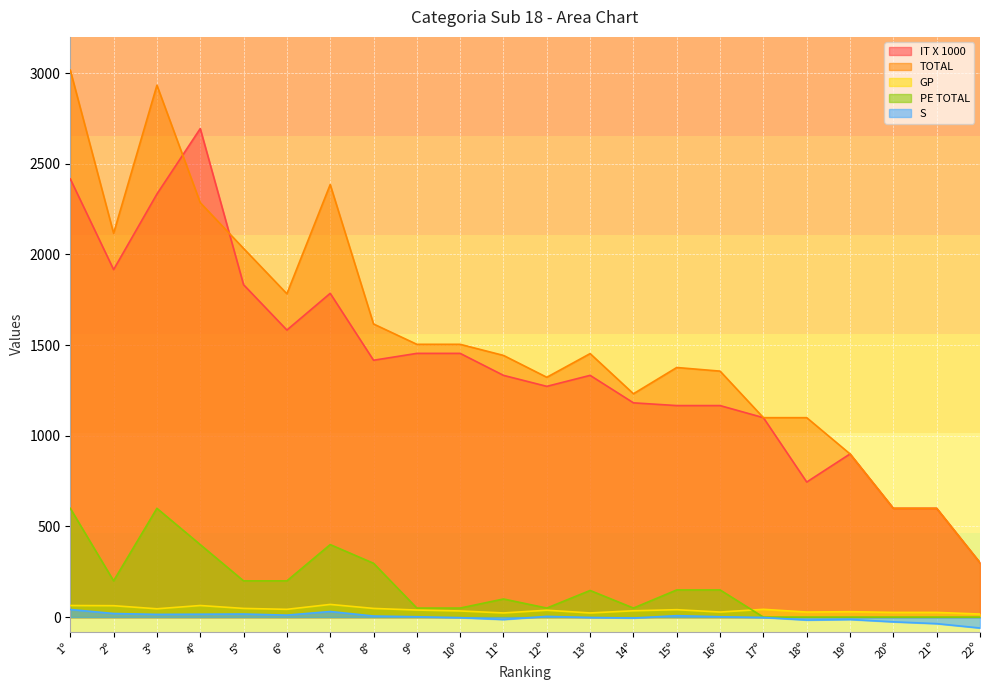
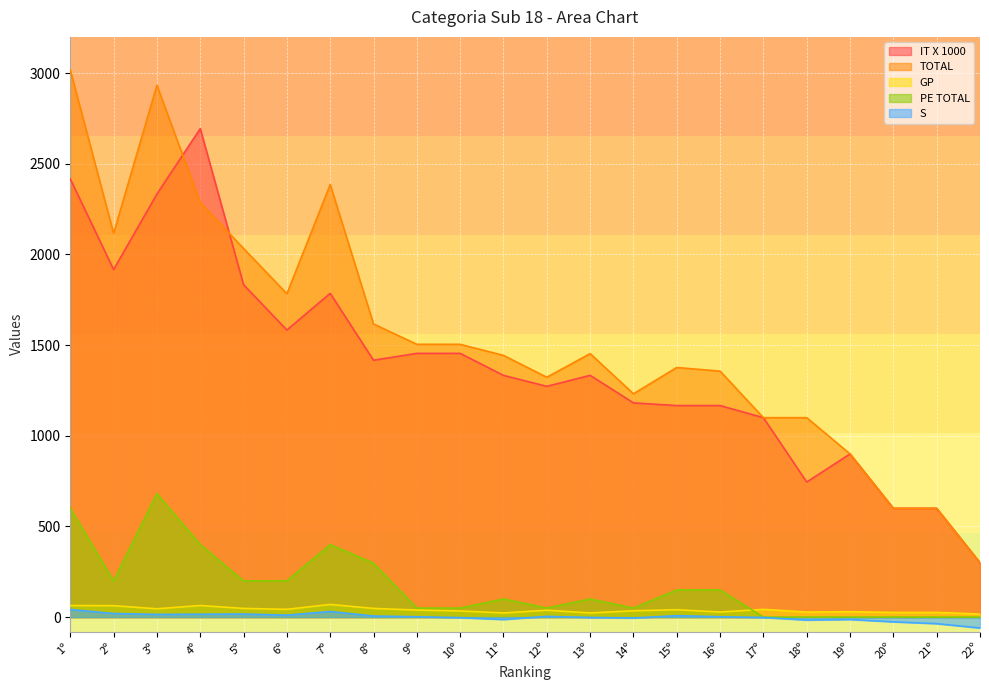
  {
    "IT X 1000": {
      "1º": 2420,
      "2º": 1920,
      "3º": 2330,
      "4º": 2690,
      "5º": 1830,
      "6º": 1580,
      "7º": 1790,
      "8º": 1420,
      "9º": 1450,
      "10º": 1450,
      "11º": 1330,
      "12º": 1270,
      "13º": 1330,
      "14º": 1180,
      "15º": 1170,
      "16º": 1170,
      "18º": 750
    },
    "TOTAL": {
      "1º": 3020,
      "2º": 2120,
      "3º": 2930,
      "4º": 2290,
      "5º": 2030,
      "6º": 1780,
      "7º": 2390,
      "8º": 1620,
      "9º": 1500,
      "10º": 1500,
      "11º": 1440,
      "12º": 1320,
      "13º": 1450,
      "14º": 1230,
      "15º": 1380,
      "16º": 1360,
      "18º": 1100
    },
    "GP": {
      "1º": 60,
      "2º": 60,
      "3º": 50,
      "4º": 60,
      "5º": 50,
      "6º": 40,
      "7º": 70,
      "8º": 50,
      "10º": 30,
      "11º": 20,
      "13º": 20,
      "14º": 40,
      "15º": 40,
      "16º": 30,
      "17º": 40,
      "18º": 30,
      "19º": 30,
      "20º": 30,
      "21º": 30,
      "22º": 20
    },
    "PE TOTAL": {
      "1º": 600,
      "2º": 200,
-     "3º": 600,
+     "3º": 680,
      "4º": 400,
      "5º": 200,
      "6º": 200,
      "7º": 400,
      "8º": 300,
      "10º": 50,
      "11º": 100,
-     "13º": 150,
+     "13º": 100,
      "14º": 50,
      "15º": 150,
      "16º": 150
    }
  }
